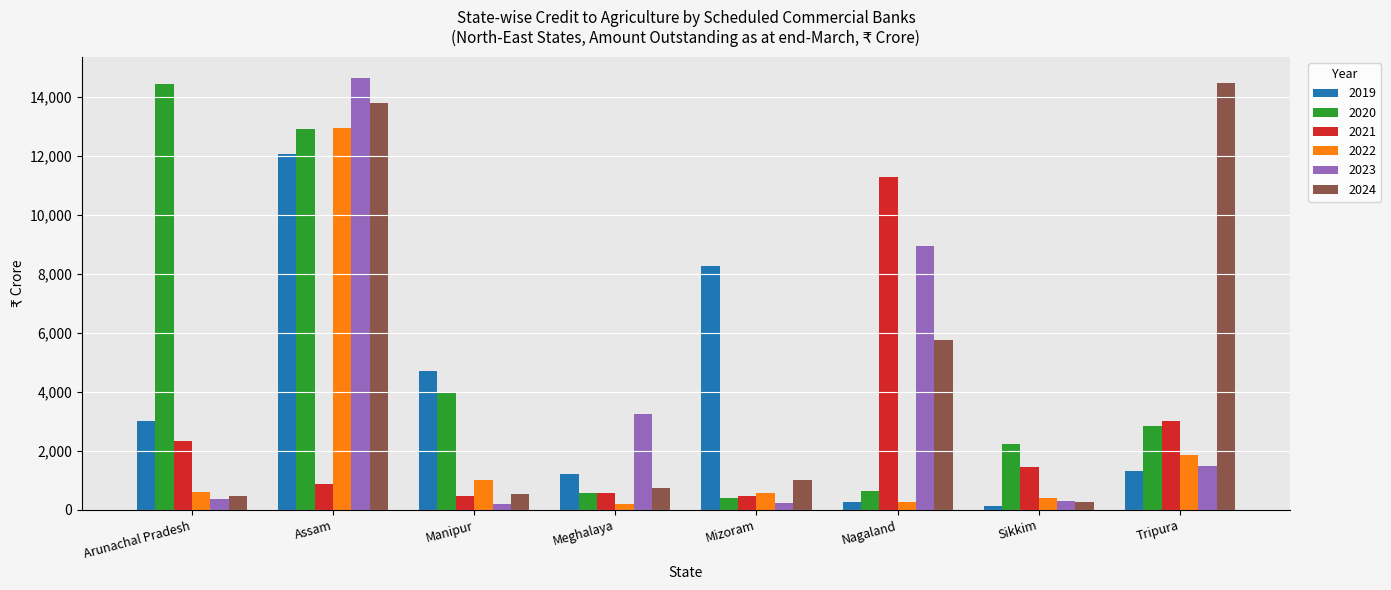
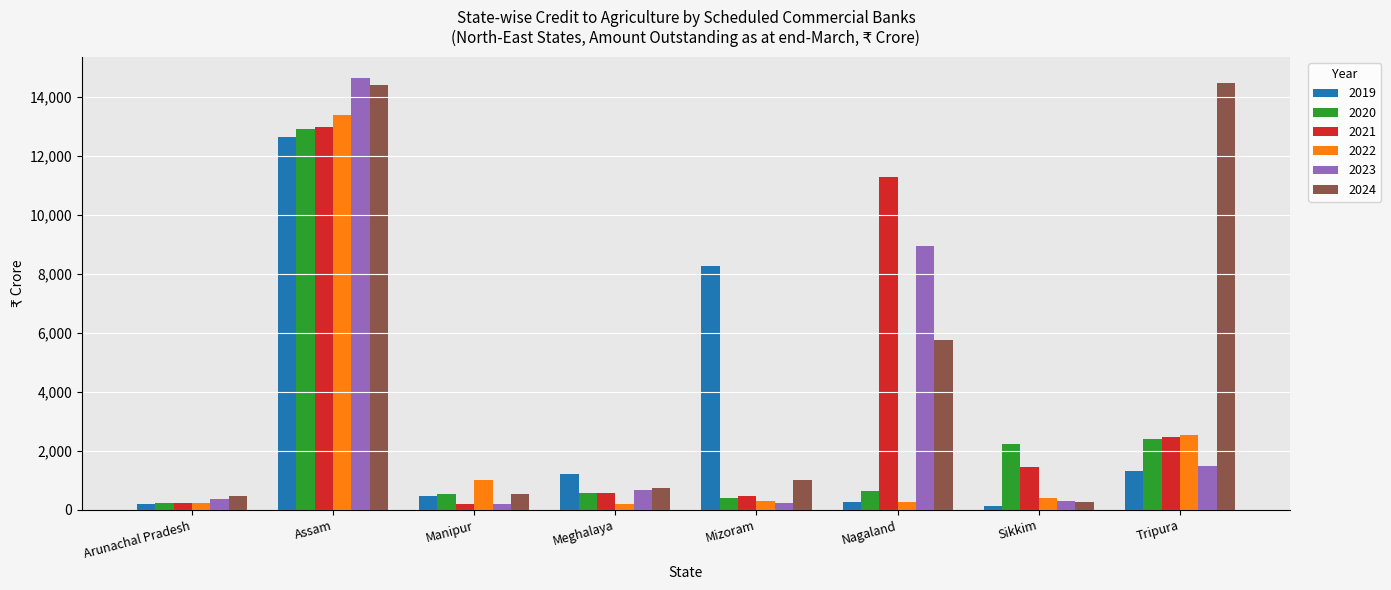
  {
    "2019": {
-     "Arunachal Pradesh": "3,000",
-     "Assam": "12,100",
-     "Manipur": "4,700",
+     "Arunachal Pradesh": "200",
+     "Assam": "12,700",
+     "Manipur": "500",
      "Meghalaya": "1,200",
      "Mizoram": "8,300",
      "Nagaland": "300",
      "Sikkim": "100",
      "Tripura": "1,300"
    },
    "2020": {
-     "Arunachal Pradesh": "14,400",
+     "Arunachal Pradesh": "200",
      "Assam": "12,900",
-     "Manipur": "4,000",
+     "Manipur": "500",
      "Meghalaya": "600",
      "Mizoram": "400",
      "Nagaland": "600",
      "Sikkim": "2,200",
-     "Tripura": "2,800"
+     "Tripura": "2,400"
    },
    "2021": {
-     "Arunachal Pradesh": "2,300",
-     "Assam": "900",
-     "Manipur": "500",
+     "Arunachal Pradesh": "200",
+     "Assam": "13,000",
+     "Manipur": "200",
      "Meghalaya": "600",
      "Mizoram": "500",
      "Nagaland": "11,300",
      "Sikkim": "1,400",
-     "Tripura": "3,000"
+     "Tripura": "2,500"
    },
    "2022": {
-     "Arunachal Pradesh": "600",
-     "Assam": "13,000",
+     "Arunachal Pradesh": "200",
+     "Assam": "13,400",
      "Manipur": "1,000",
      "Meghalaya": "200",
-     "Mizoram": "600",
+     "Mizoram": "300",
      "Nagaland": "300",
      "Sikkim": "400",
-     "Tripura": "1,800"
+     "Tripura": "2,500"
    },
    "2023": {
      "Arunachal Pradesh": "400",
      "Assam": "14,600",
      "Manipur": "200",
-     "Meghalaya": "3,200",
+     "Meghalaya": "700",
      "Mizoram": "200",
      "Nagaland": "8,900",
      "Sikkim": "300",
      "Tripura": "1,500"
    },
    "2024": {
      "Arunachal Pradesh": "500",
-     "Assam": "13,800",
+     "Assam": "14,400",
      "Manipur": "500",
      "Meghalaya": "700",
      "Mizoram": "1,000",
      "Nagaland": "5,800",
      "Sikkim": "300",
      "Tripura": "14,500"
    }
  }
